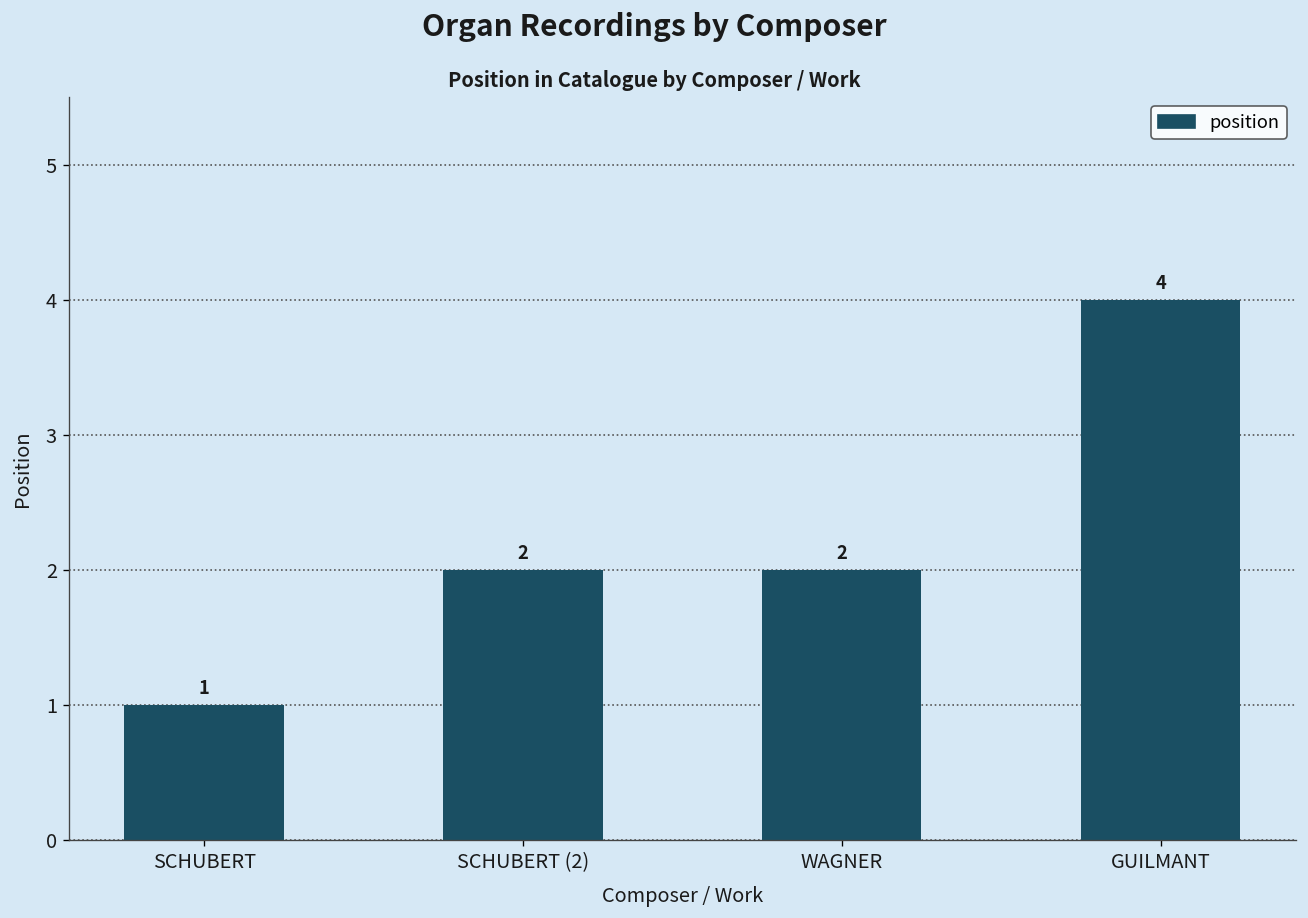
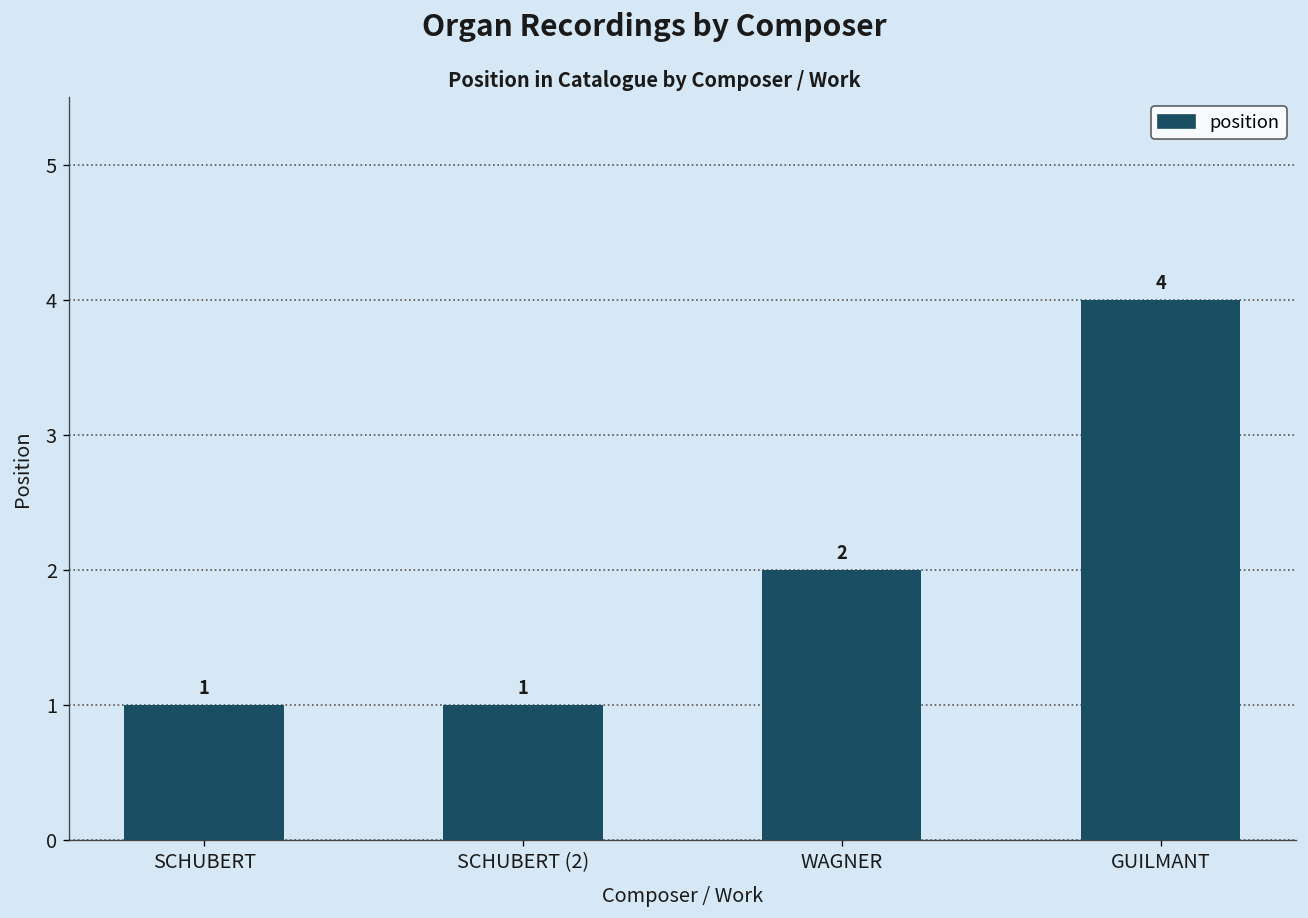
  {
    "SCHUBERT": 1,
-   "SCHUBERT (2)": 2,
+   "SCHUBERT (2)": 1,
    "WAGNER": 2,
    "GUILMANT": 4
  }
